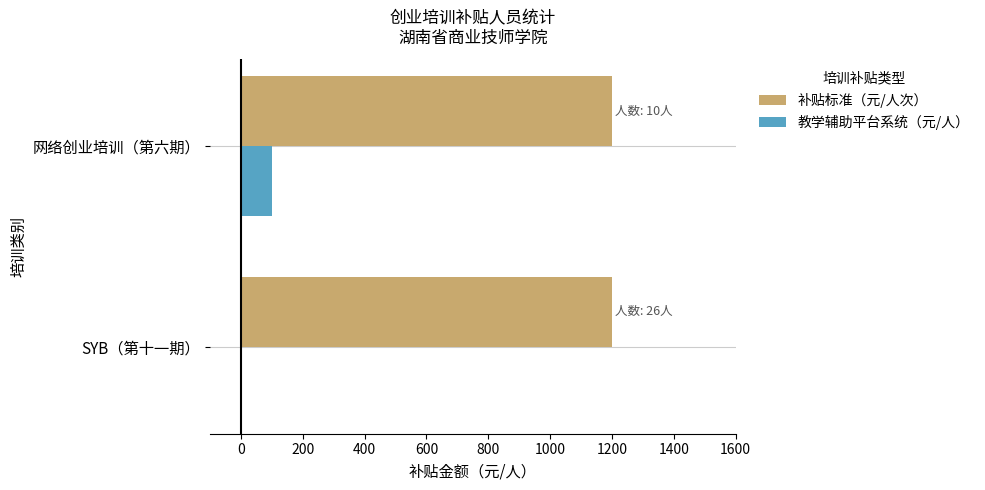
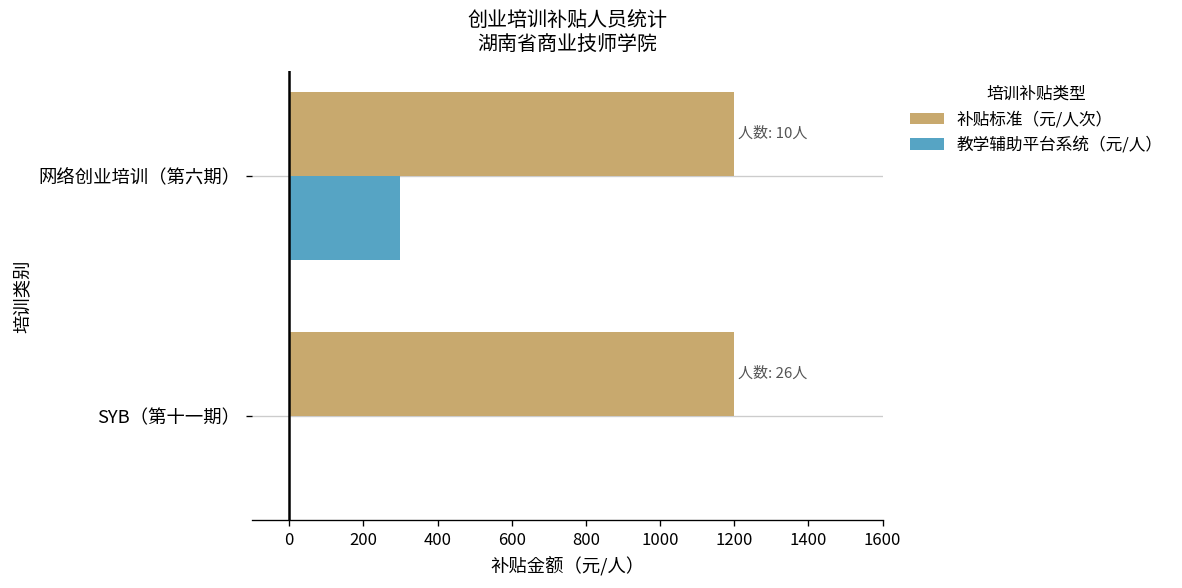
  {
    "教学辅助平台系统（元/人）": {
-     "网络创业培训（第六期）": 100,
+     "网络创业培训（第六期）": 300,
      "SYB（第十一期）": 0
    }
  }
